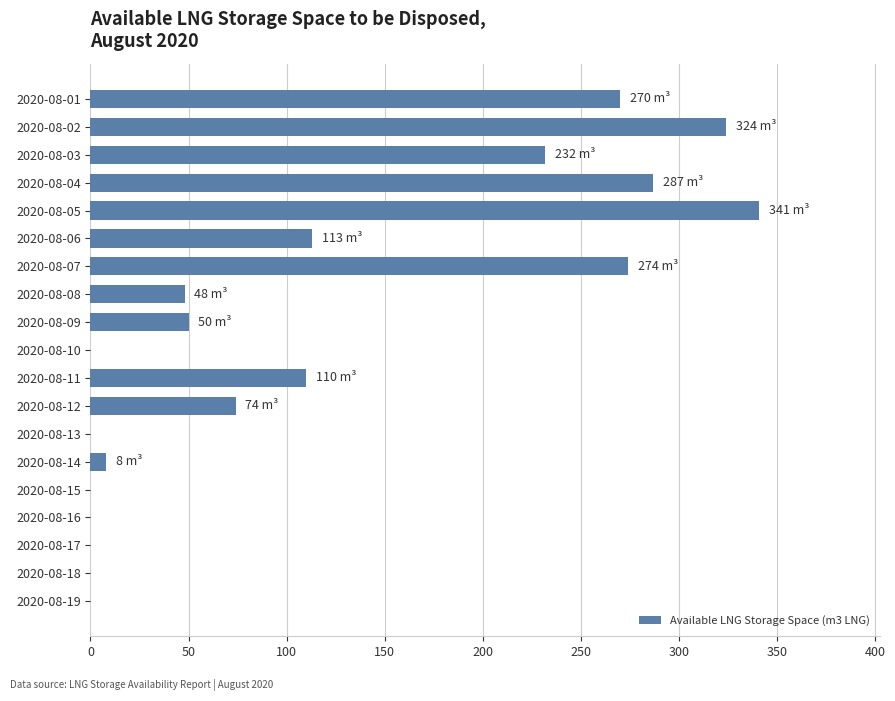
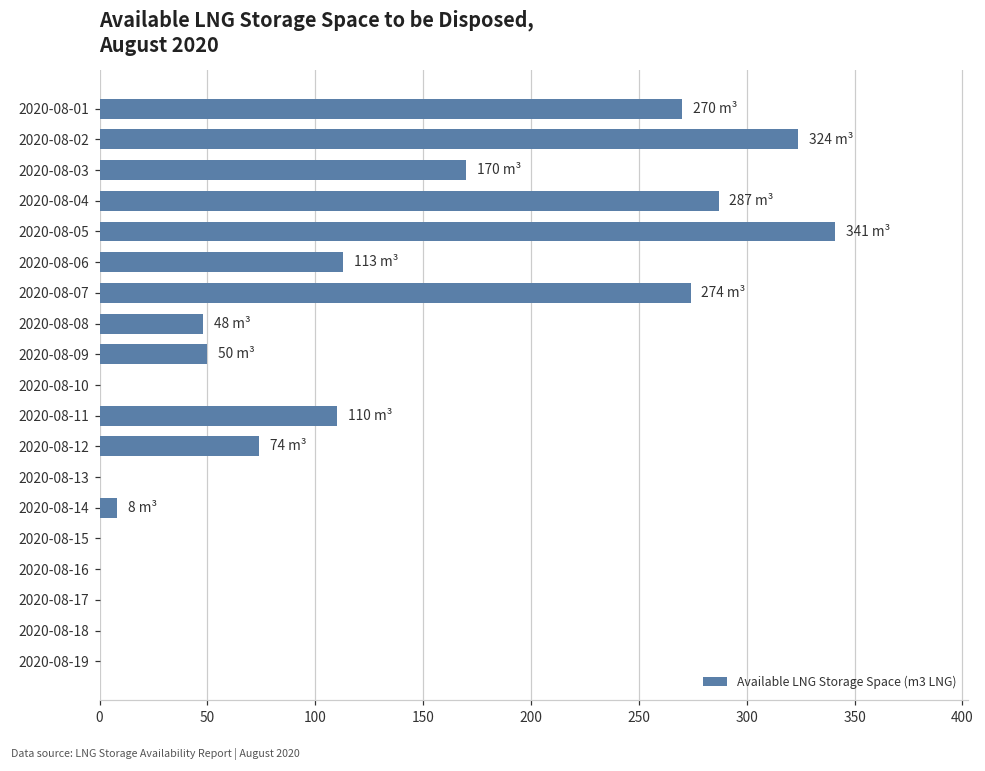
  {
    "2020-08-01": 270,
    "2020-08-02": 324,
-   "2020-08-03": 232,
+   "2020-08-03": 170,
    "2020-08-04": 287,
    "2020-08-05": 341,
    "2020-08-06": 113,
    "2020-08-07": 274,
    "2020-08-08": 48,
    "2020-08-09": 50,
    "2020-08-11": 110,
    "2020-08-12": 74,
    "2020-08-14": 8
  }
